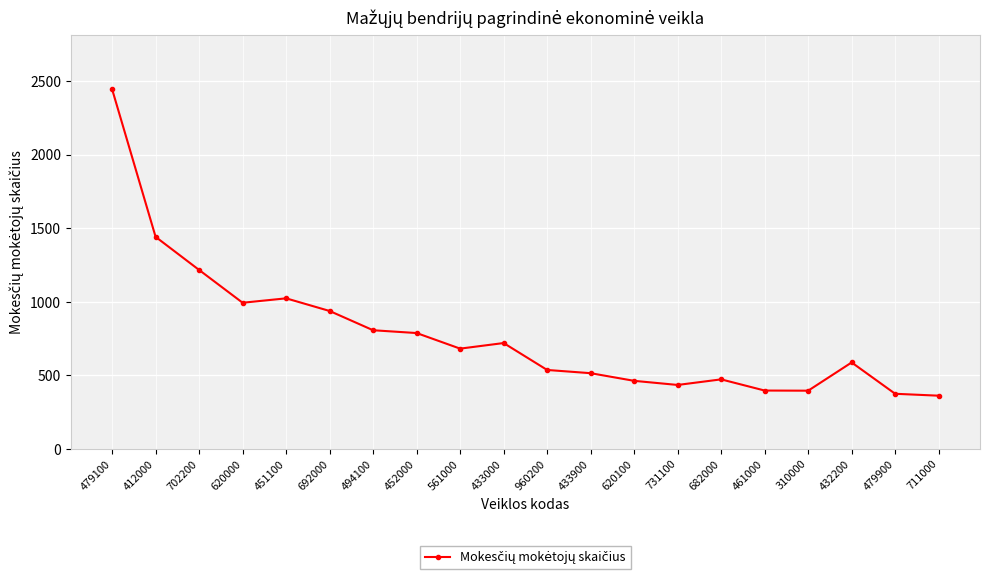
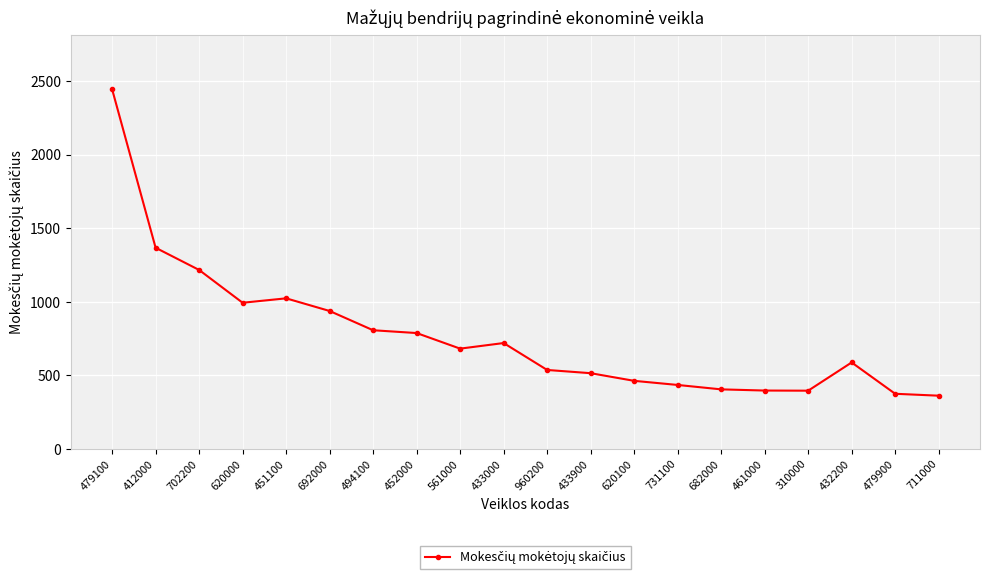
  {
    "479100": 2450,
-   "412000": 1440,
+   "412000": 1370,
    "702200": 1220,
    "620000": 990,
    "451100": 1020,
    "692000": 940,
    "494100": 810,
    "452000": 790,
    "561000": 680,
    "433000": 720,
    "960200": 540,
    "433900": 510,
    "620100": 460,
    "731100": 430,
-   "682000": 470,
+   "682000": 400,
    "461000": 400,
    "310000": 400,
    "432200": 590,
    "479900": 370,
    "711000": 360
  }
